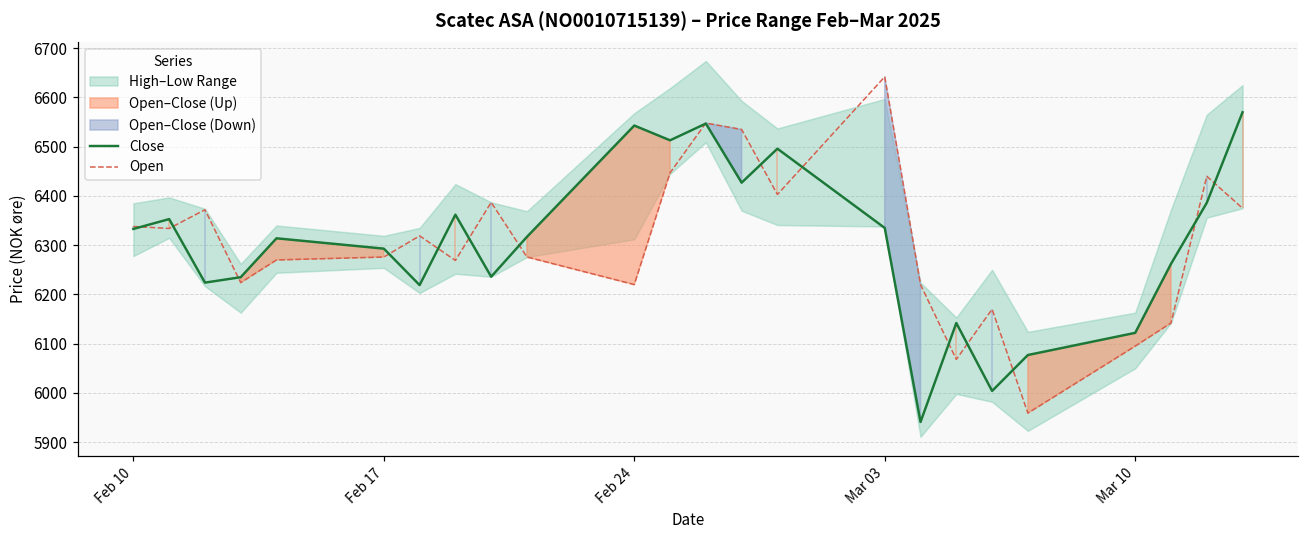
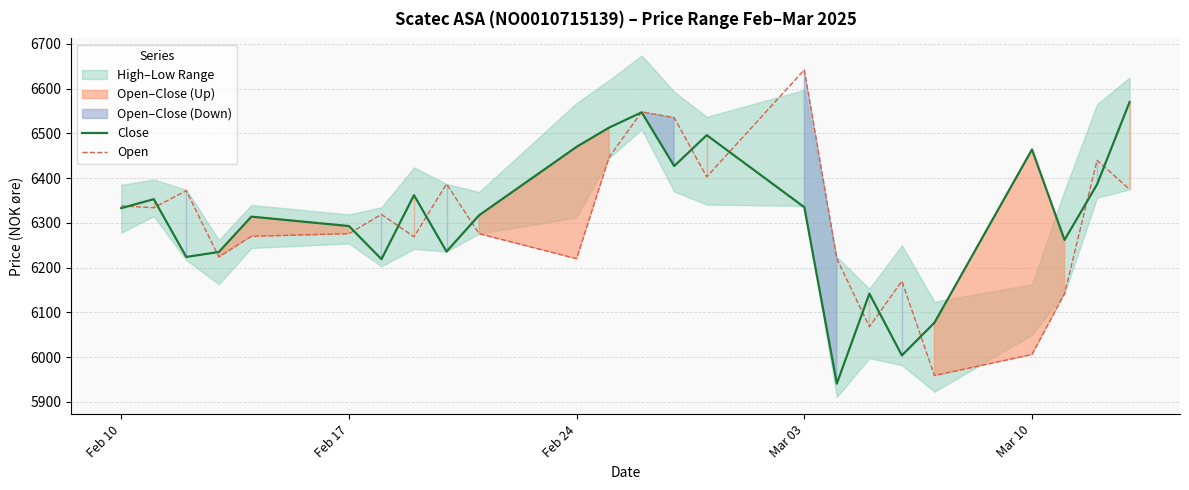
  {
    "Close": {
      "Feb 17": 6290,
-     "Feb 24": 6540,
+     "Feb 24": 6470,
      "Mar 03": 6340,
-     "Mar 10": 6120
+     "Mar 10": 6460
    },
    "Open": {
      "Feb 17": 6280,
      "Feb 24": 6220,
      "Mar 03": 6640,
-     "Mar 10": 6100
+     "Mar 10": 6010
    }
  }
